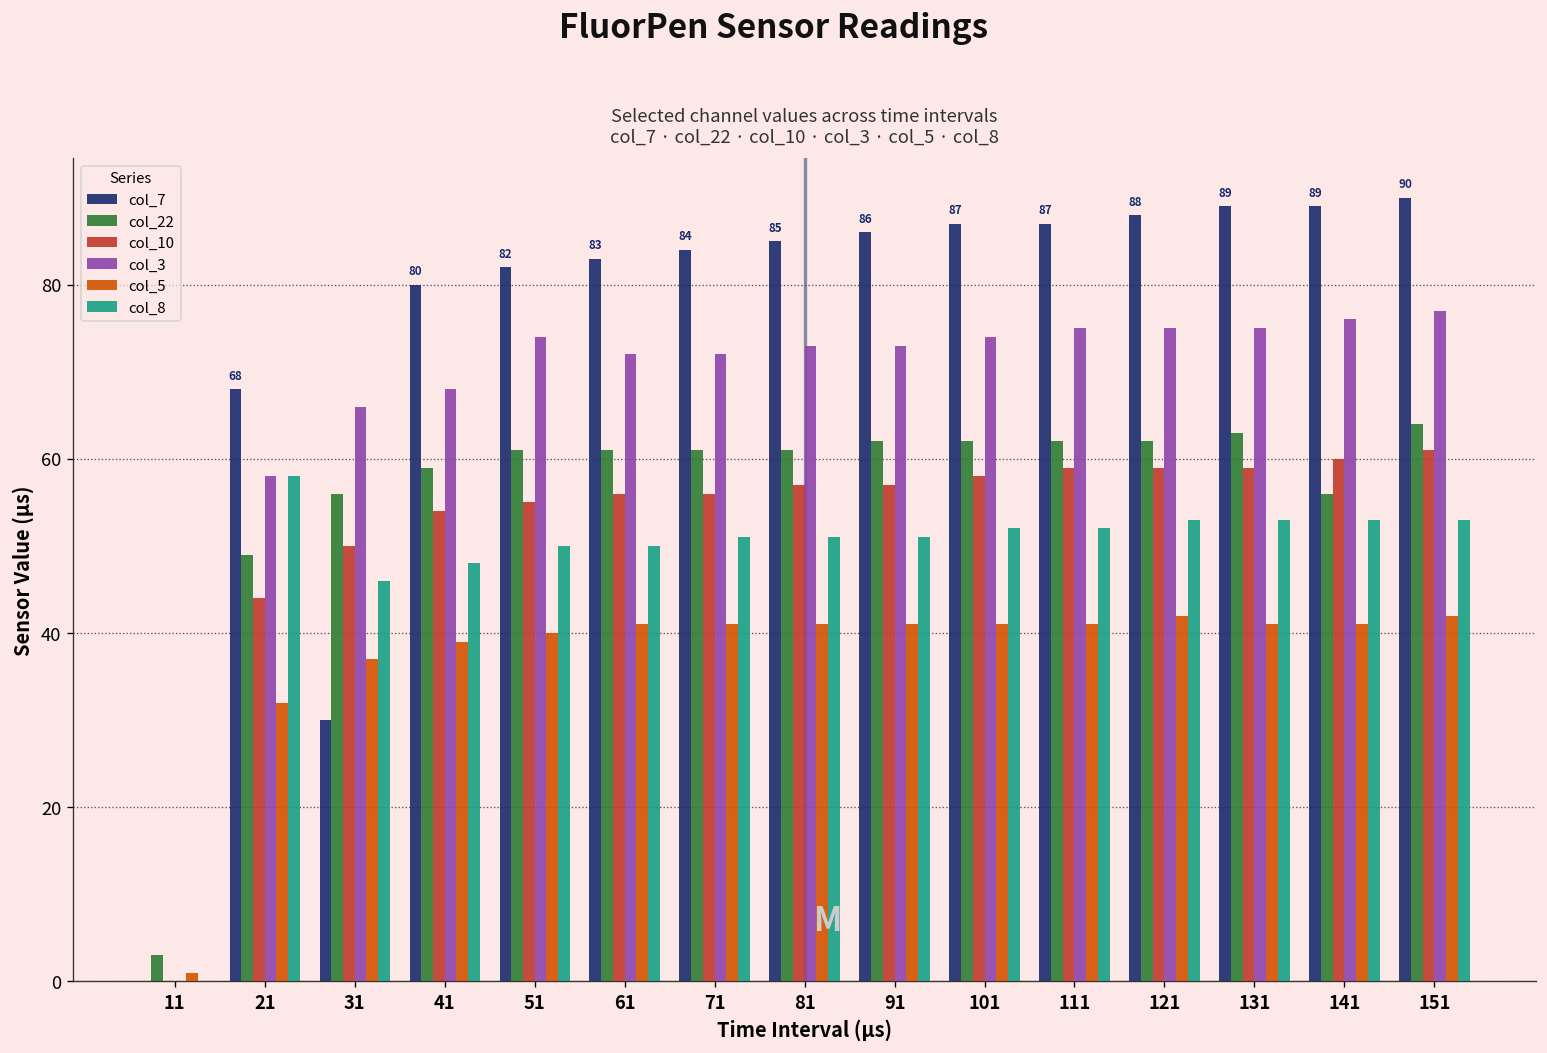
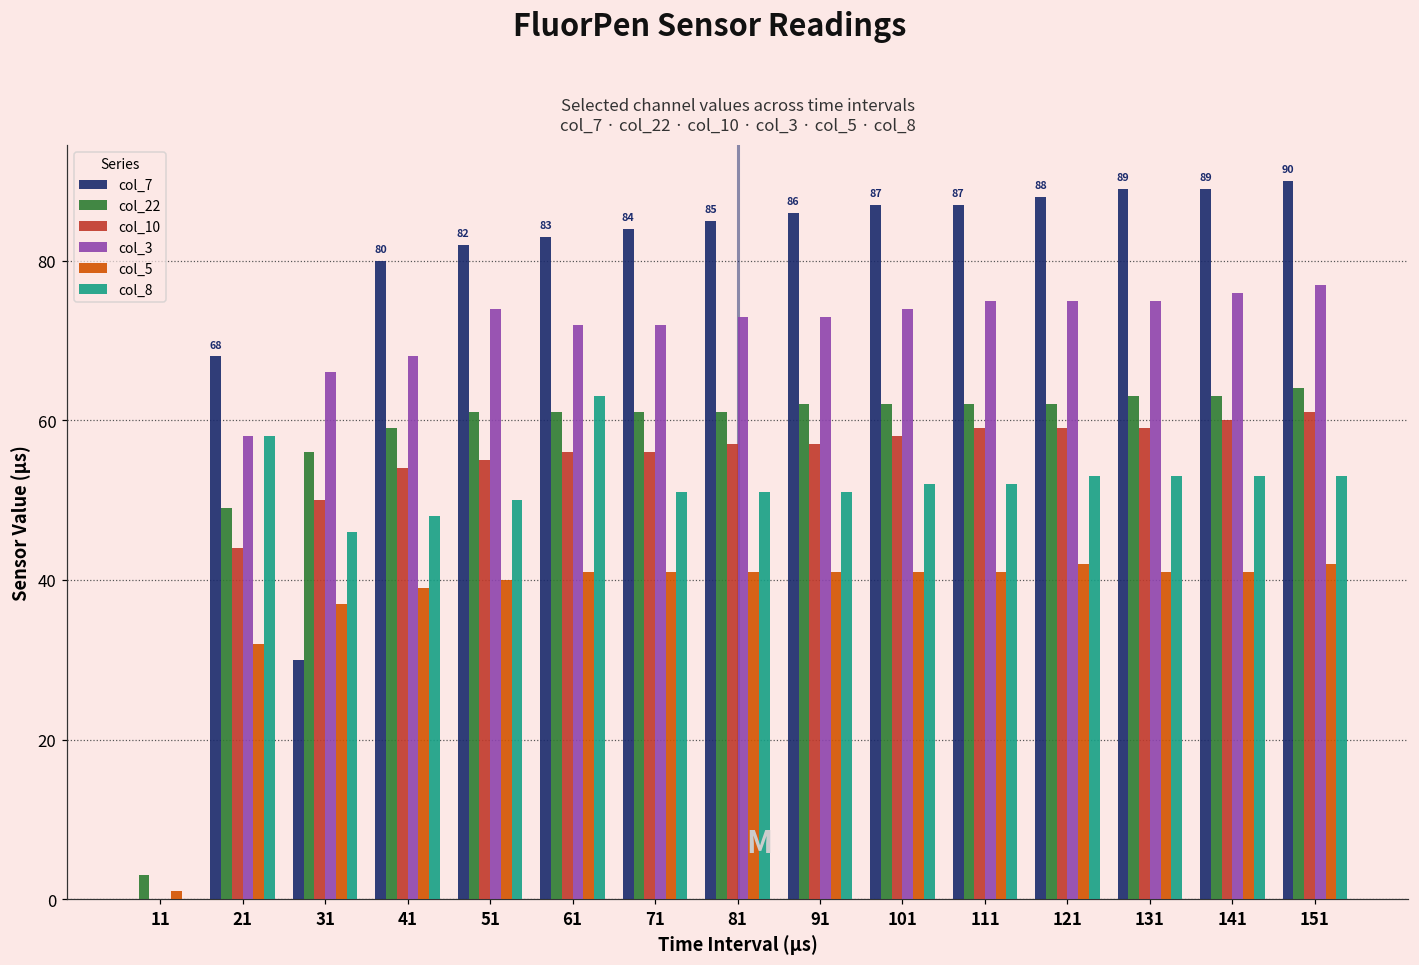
  {
    "col_7": {
      "21": 68,
      "41": 80,
      "51": 82,
      "61": 83,
      "71": 84,
      "81": 85,
      "91": 86,
      "101": 87,
      "111": 87,
      "121": 88,
      "131": 89,
      "141": 89,
      "151": 90
    },
    "col_22": {
      "11": 3,
      "21": 49,
      "31": 56,
      "41": 59,
      "51": 61,
      "61": 61,
      "71": 61,
      "81": 61,
      "91": 62,
      "101": 62,
      "111": 62,
      "121": 62,
      "131": 63,
-     "141": 56,
+     "141": 63,
      "151": 64
    },
    "col_3": {
      "11": 0,
      "21": 58,
      "31": 66,
      "41": 68,
      "51": 74,
      "61": 72,
      "71": 72,
      "81": 73,
      "91": 73,
      "101": 74,
      "111": 75,
      "121": 75,
      "131": 75,
      "141": 76,
      "151": 77
    },
    "col_8": {
      "11": 0,
      "21": 58,
      "31": 46,
      "41": 48,
      "51": 50,
-     "61": 50,
+     "61": 63,
      "71": 51,
      "81": 51,
      "91": 51,
      "101": 52,
      "111": 52,
      "121": 53,
      "131": 53,
      "141": 53,
      "151": 53
    }
  }
